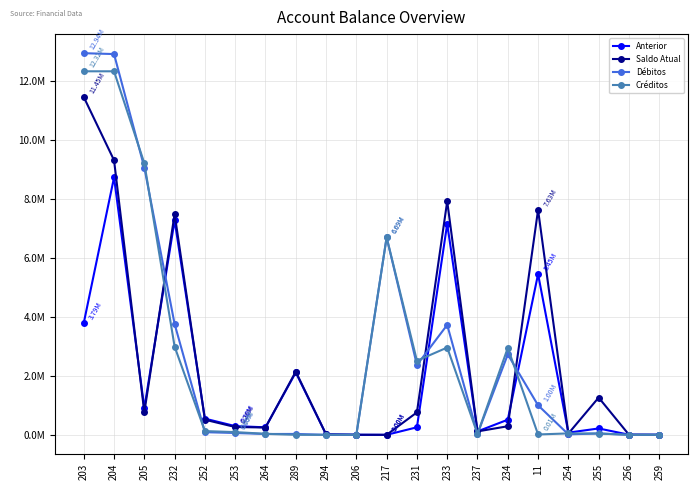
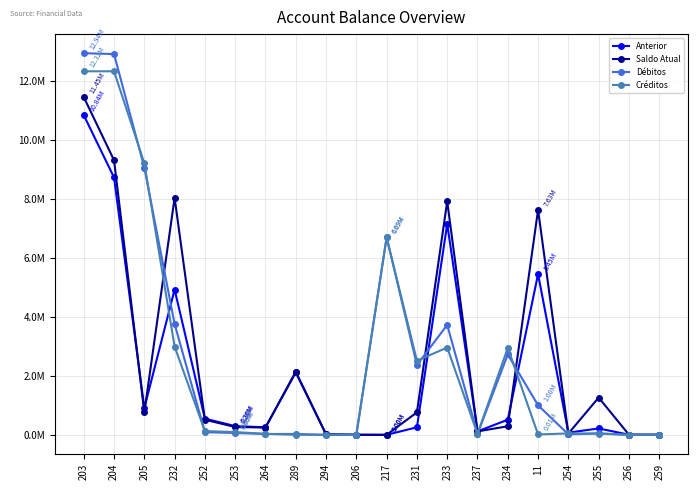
  {
    "Anterior": {
-     "203": "3.79M",
-     "232": "7300000",
+     "203": "10.84M",
+     "232": "4900000",
      "11": "5.45M"
    },
    "Saldo Atual": {
      "204": "9300000",
      "205": "800000",
-     "232": "7500000",
+     "232": "8000000",
      "231": "800000",
      "233": "7900000",
      "234": "300000",
      "255": "1300000"
    }
  }
